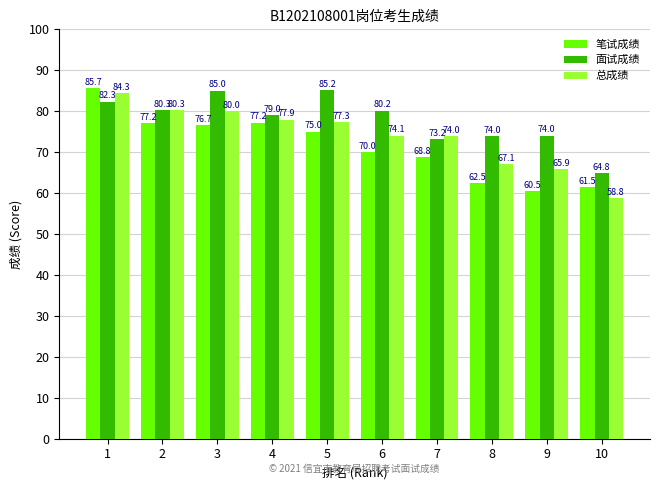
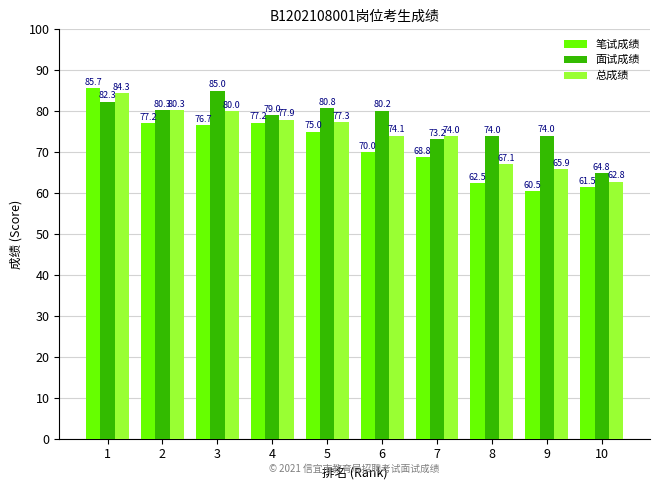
  {
    "笔试成绩": {
      "1": 85.7,
      "2": 77.2,
      "3": 76.7,
      "4": 77.2,
      "5": 75.0,
      "6": 70.0,
      "7": 68.8,
      "8": 62.5,
      "9": 60.5,
      "10": 61.5
    },
    "面试成绩": {
      "1": 82.3,
      "3": 85.0,
      "4": 79.0,
-     "5": 85.2,
+     "5": 80.8,
      "6": 80.2,
      "7": 73.2,
      "8": 74.0,
      "9": 74.0,
      "10": 64.8
    },
    "总成绩": {
      "1": 84.3,
      "3": 80.0,
      "4": 77.9,
      "5": 77.3,
      "6": 74.1,
      "7": 74.0,
      "8": 67.1,
      "9": 65.9,
-     "10": 58.8
+     "10": 62.8
    }
  }
